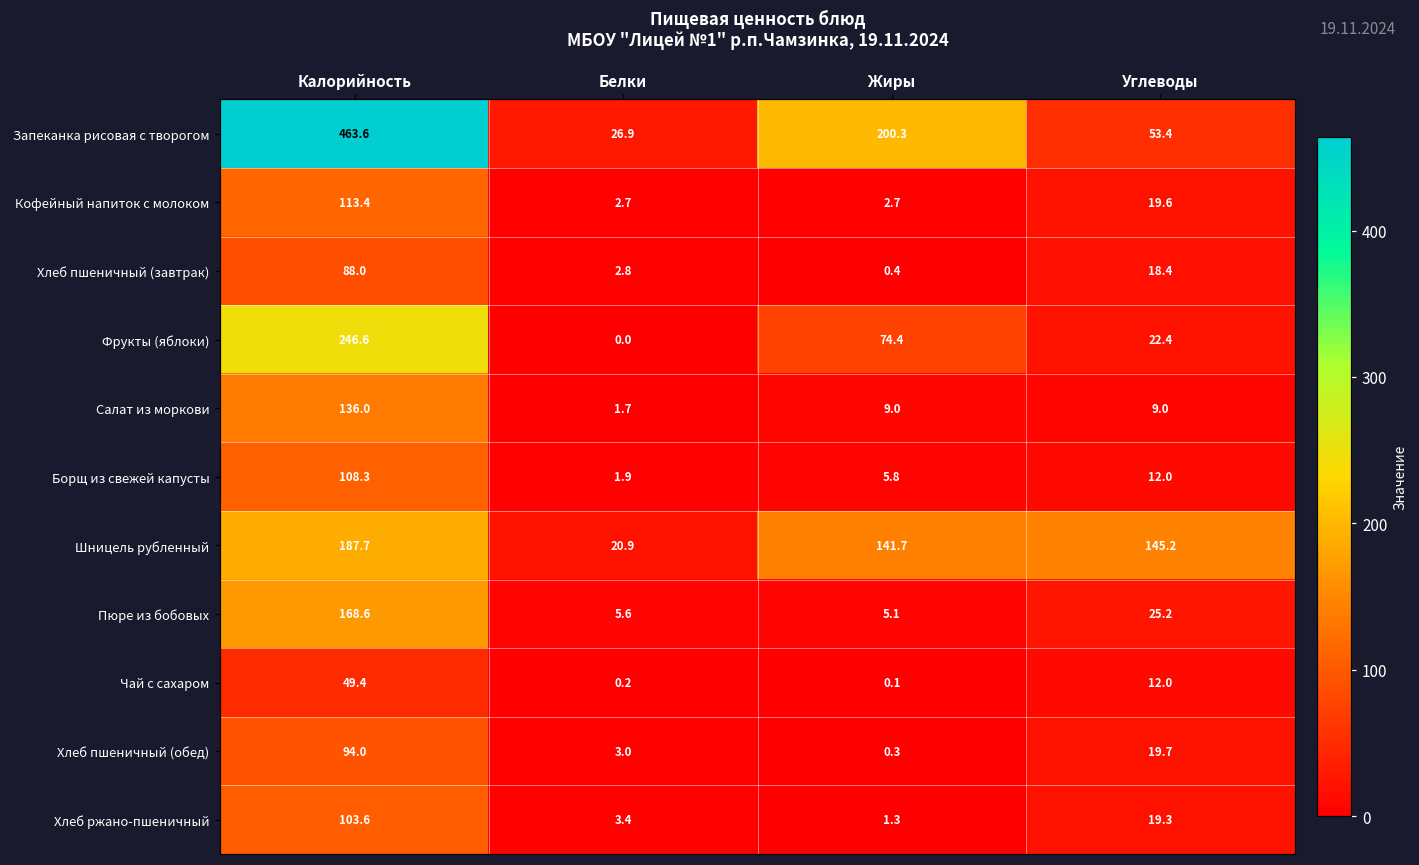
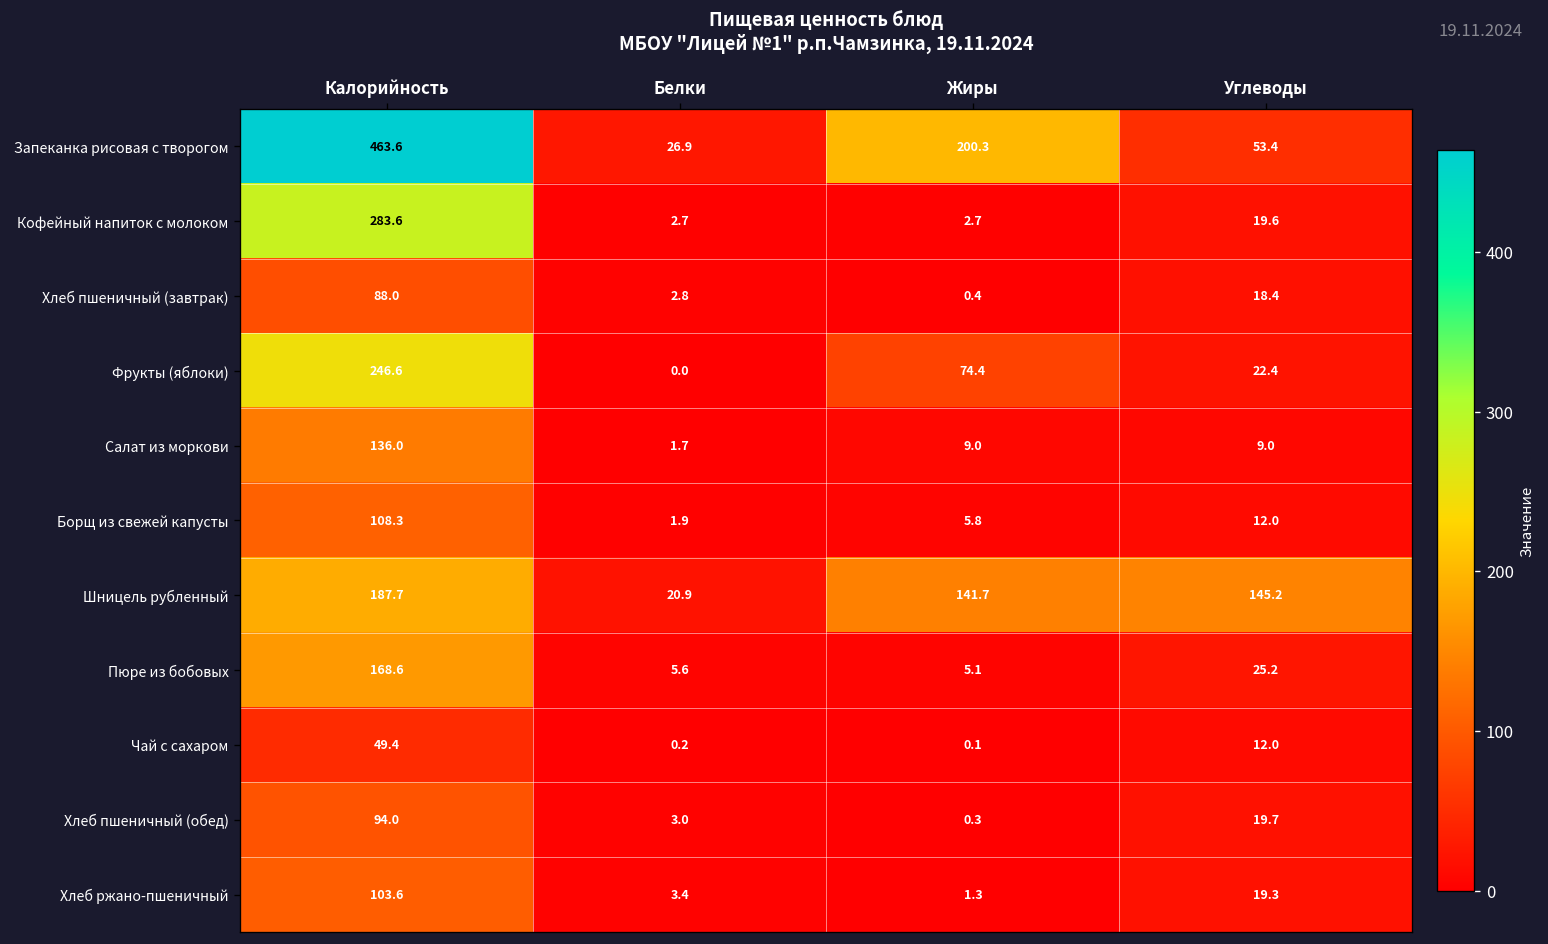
  {
    "Запеканка рисовая с творогом": {
      "Калорийность": 463.6,
      "Белки": 26.9,
      "Жиры": 200.3,
      "Углеводы": 53.4
    },
    "Кофейный напиток с молоком": {
-     "Калорийность": 113.4,
+     "Калорийность": 283.6,
      "Белки": 2.7,
      "Жиры": 2.7,
      "Углеводы": 19.6
    },
    "Хлеб пшеничный (завтрак)": {
      "Калорийность": 88.0,
      "Белки": 2.8,
      "Жиры": 0.4,
      "Углеводы": 18.4
    },
    "Фрукты (яблоки)": {
      "Калорийность": 246.6,
      "Белки": 0.0,
      "Жиры": 74.4,
      "Углеводы": 22.4
    },
    "Салат из моркови": {
      "Калорийность": 136.0,
      "Белки": 1.7,
      "Жиры": 9.0,
      "Углеводы": 9.0
    },
    "Борщ из свежей капусты": {
      "Калорийность": 108.3,
      "Белки": 1.9,
      "Жиры": 5.8,
      "Углеводы": 12.0
    },
    "Шницель рубленный": {
      "Калорийность": 187.7,
      "Белки": 20.9,
      "Жиры": 141.7,
      "Углеводы": 145.2
    },
    "Пюре из бобовых": {
      "Калорийность": 168.6,
      "Белки": 5.6,
      "Жиры": 5.1,
      "Углеводы": 25.2
    },
    "Чай с сахаром": {
      "Калорийность": 49.4,
      "Белки": 0.2,
      "Жиры": 0.1,
      "Углеводы": 12.0
    },
    "Хлеб пшеничный (обед)": {
      "Калорийность": 94.0,
      "Белки": 3.0,
      "Жиры": 0.3,
      "Углеводы": 19.7
    },
    "Хлеб ржано-пшеничный": {
      "Калорийность": 103.6,
      "Белки": 3.4,
      "Жиры": 1.3,
      "Углеводы": 19.3
    }
  }
